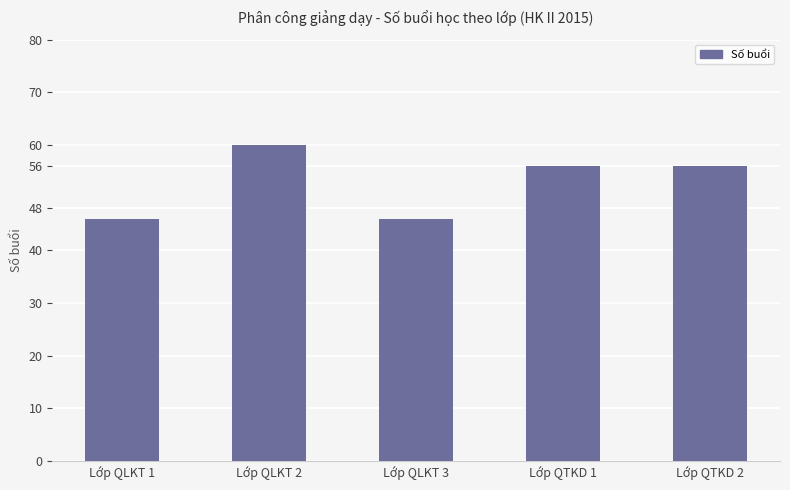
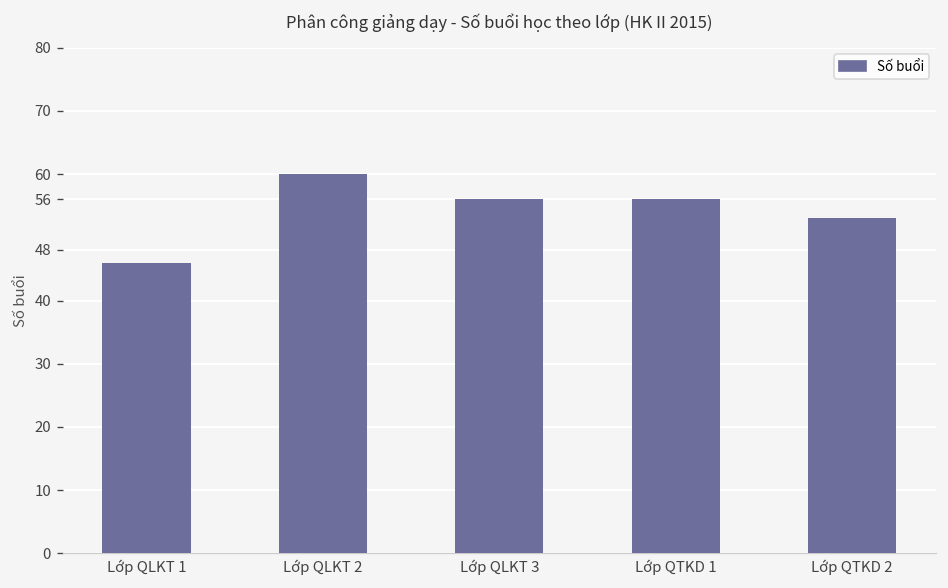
  {
    "Lớp QLKT 1": 46,
    "Lớp QLKT 2": 60,
-   "Lớp QLKT 3": 46,
+   "Lớp QLKT 3": 56,
    "Lớp QTKD 1": 56,
-   "Lớp QTKD 2": 56
+   "Lớp QTKD 2": 53
  }
